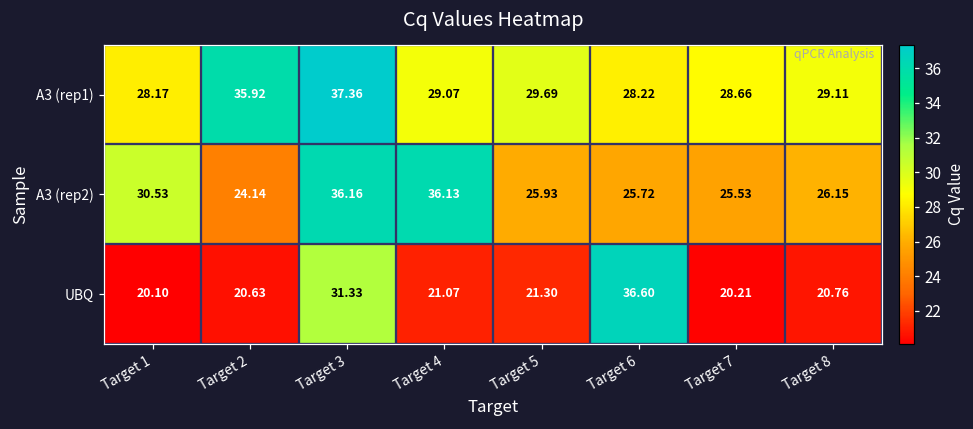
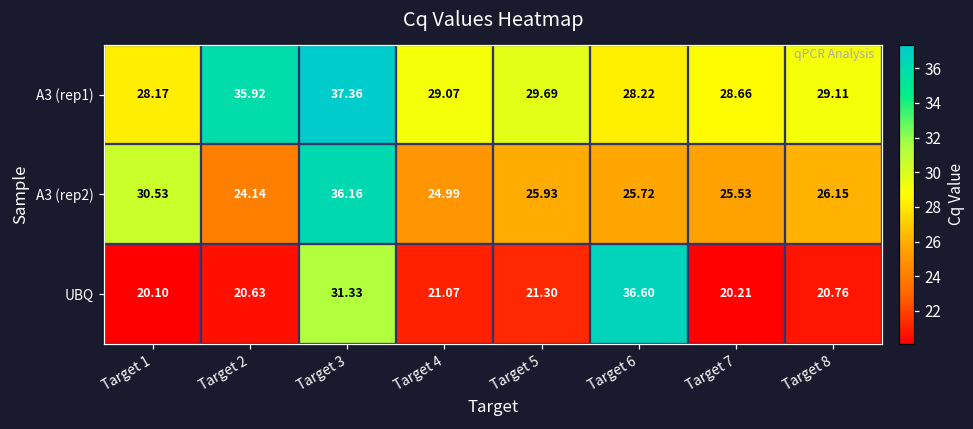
  {
    "A3 (rep1)": {
      "Target 1": 28.17,
      "Target 2": 35.92,
      "Target 3": 37.36,
      "Target 4": 29.07,
      "Target 5": 29.69,
      "Target 6": 28.22,
      "Target 7": 28.66
    },
    "A3 (rep2)": {
      "Target 1": 30.53,
      "Target 2": 24.14,
      "Target 3": 36.16,
-     "Target 4": 36.13,
+     "Target 4": 24.99,
      "Target 5": 25.93,
      "Target 6": 25.72,
      "Target 7": 25.53,
      "Target 8": 26.15
    },
    "UBQ": {
      "Target 1": 20.10,
      "Target 2": 20.63,
      "Target 3": 31.33,
      "Target 4": 21.07,
      "Target 5": 21.30,
      "Target 6": 36.60,
      "Target 7": 20.21,
      "Target 8": 20.76
    }
  }
